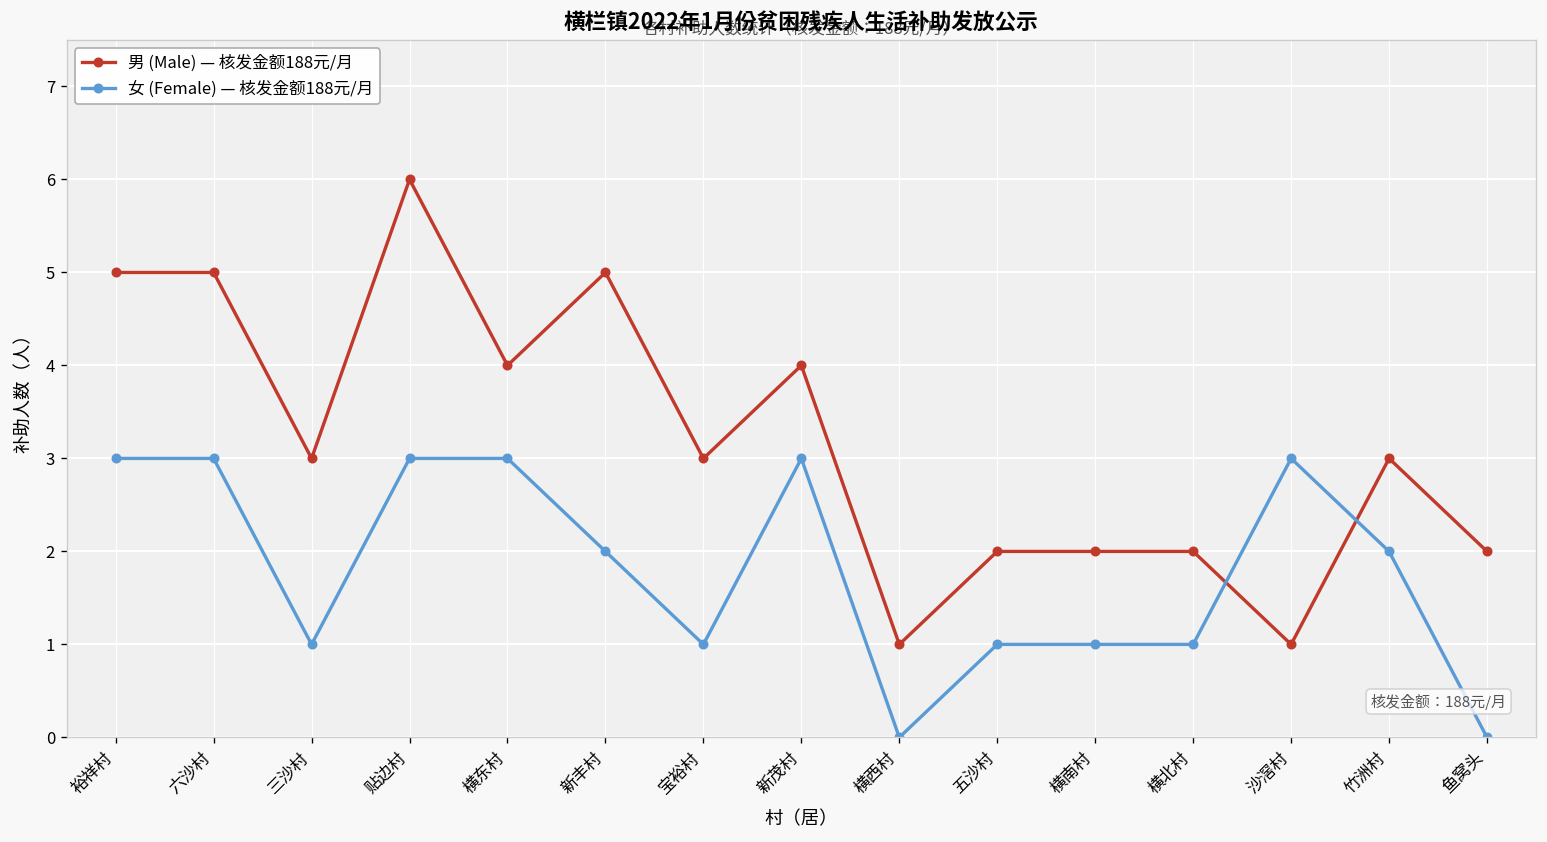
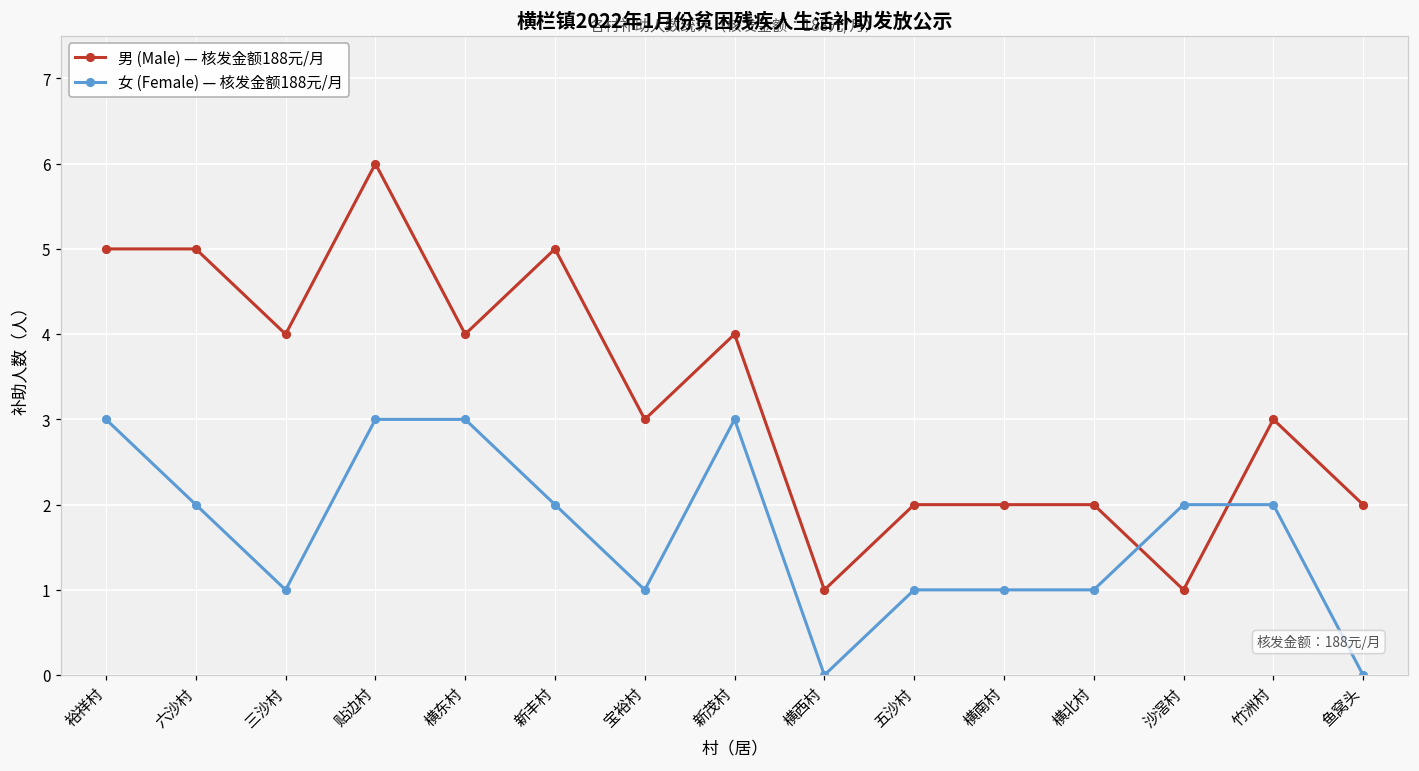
  {
    "男 (Male) — 核发金额188元/月": {
      "裕祥村": 5,
      "六沙村": 5,
-     "三沙村": 3,
+     "三沙村": 4,
      "贴边村": 6,
      "横东村": 4,
      "新丰村": 5,
      "宝裕村": 3,
      "新茂村": 4,
      "横西村": 1,
      "五沙村": 2,
      "横南村": 2,
      "横北村": 2,
      "沙滘村": 1,
      "竹洲村": 3,
      "鱼窝头": 2
    },
    "女 (Female) — 核发金额188元/月": {
      "裕祥村": 3,
-     "六沙村": 3,
+     "六沙村": 2,
      "三沙村": 1,
      "贴边村": 3,
      "横东村": 3,
      "新丰村": 2,
      "宝裕村": 1,
      "新茂村": 3,
      "横西村": 0,
      "五沙村": 1,
      "横南村": 1,
      "横北村": 1,
-     "沙滘村": 3,
+     "沙滘村": 2,
      "竹洲村": 2
    }
  }
